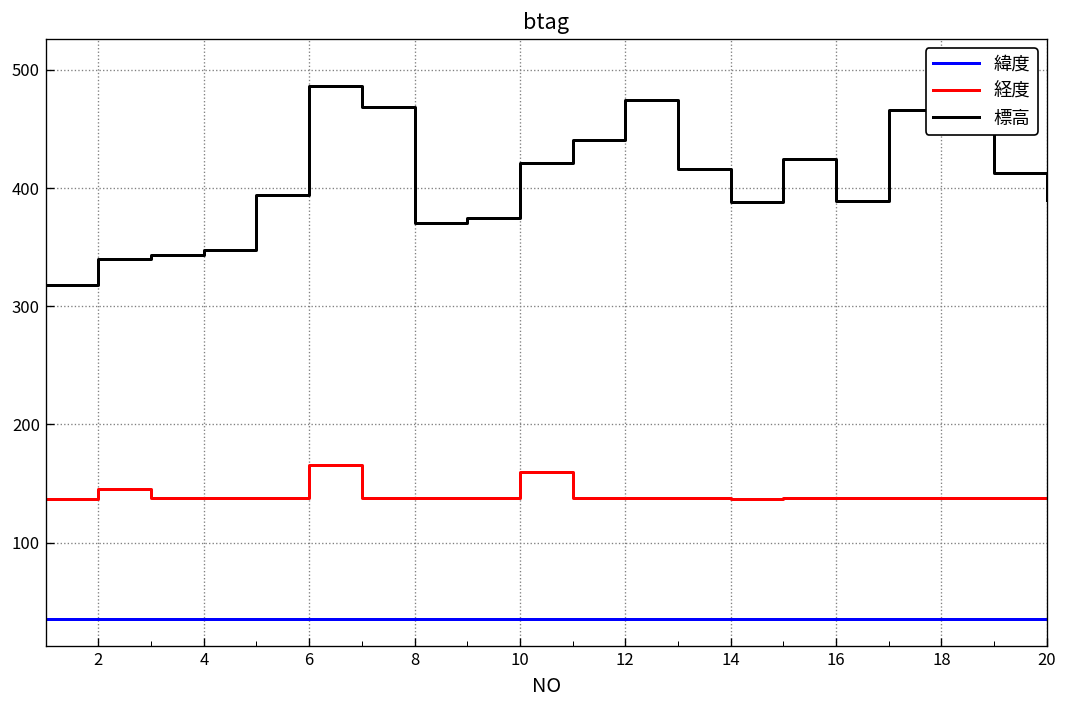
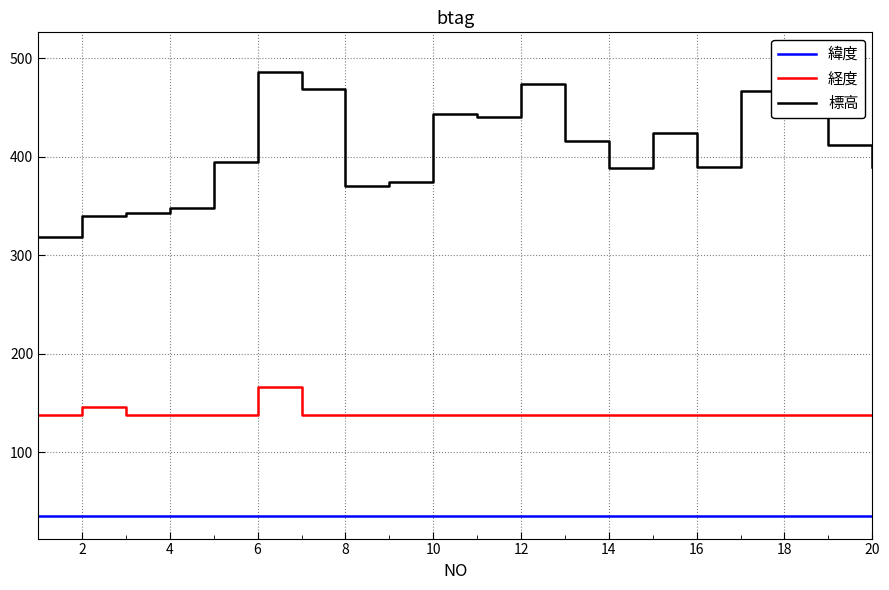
  {
    "緯度": {
      "2": 40,
      "4": 40,
      "6": 40,
      "8": 40,
      "10": 40,
      "12": 40,
      "14": 40,
      "16": 40,
      "18": 40,
      "20": 40
    },
    "経度": {
      "2": 150,
      "4": 140,
      "6": 170,
      "8": 140,
-     "10": 160,
+     "10": 140,
      "12": 140,
      "14": 140,
      "16": 140,
      "18": 140,
      "20": 140
    },
    "標高": {
      "2": 340,
      "4": 350,
      "6": 490,
      "8": 370,
-     "10": 420,
+     "10": 440,
      "12": 470,
      "14": 390,
      "16": 390,
      "20": 390
    }
  }
